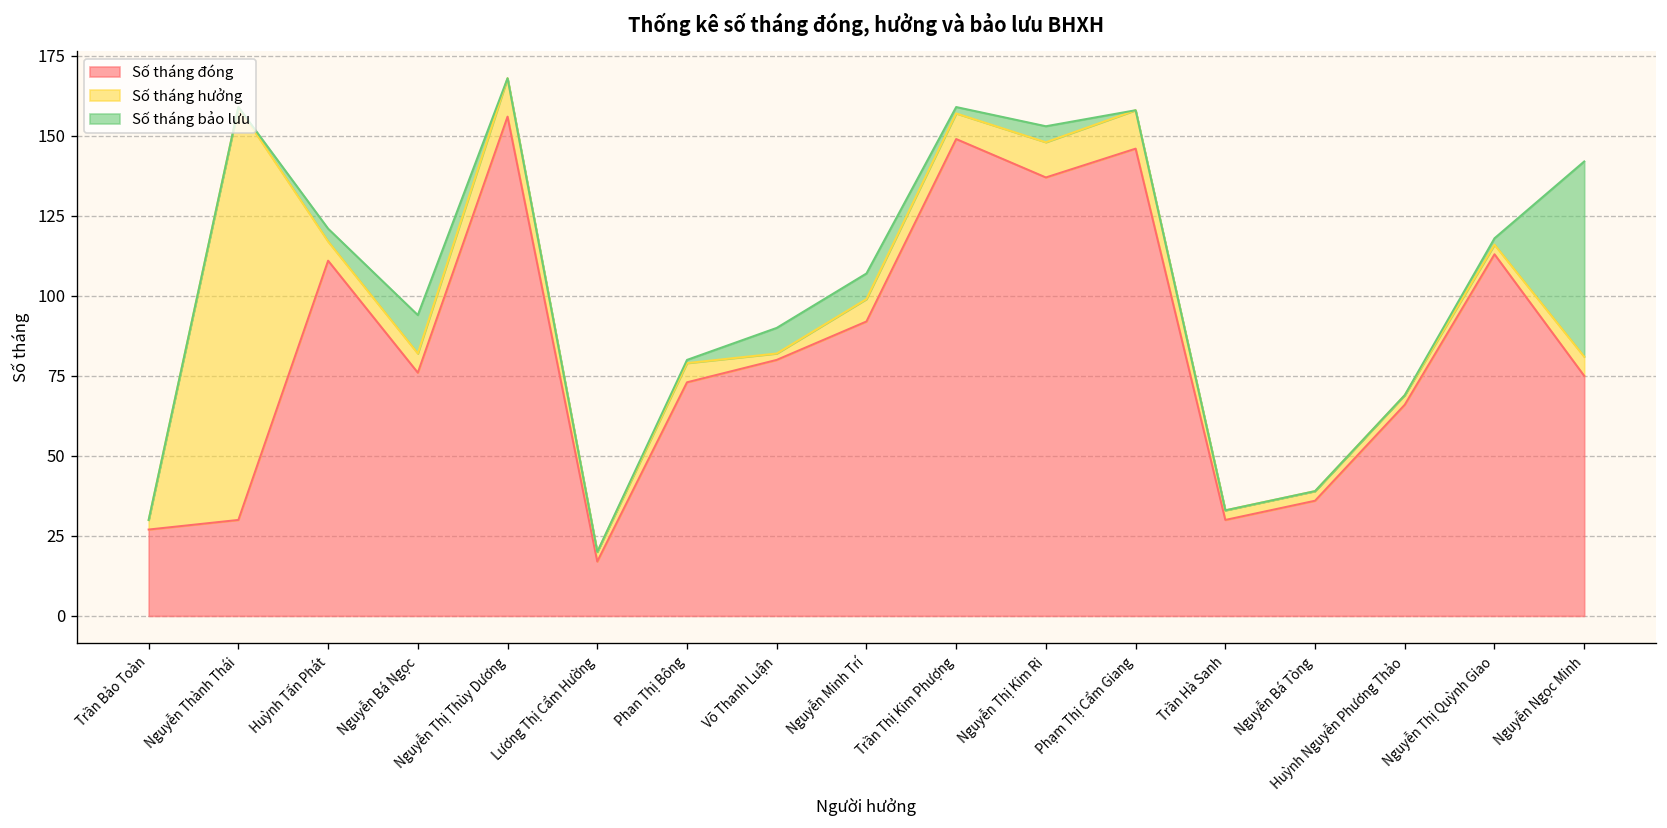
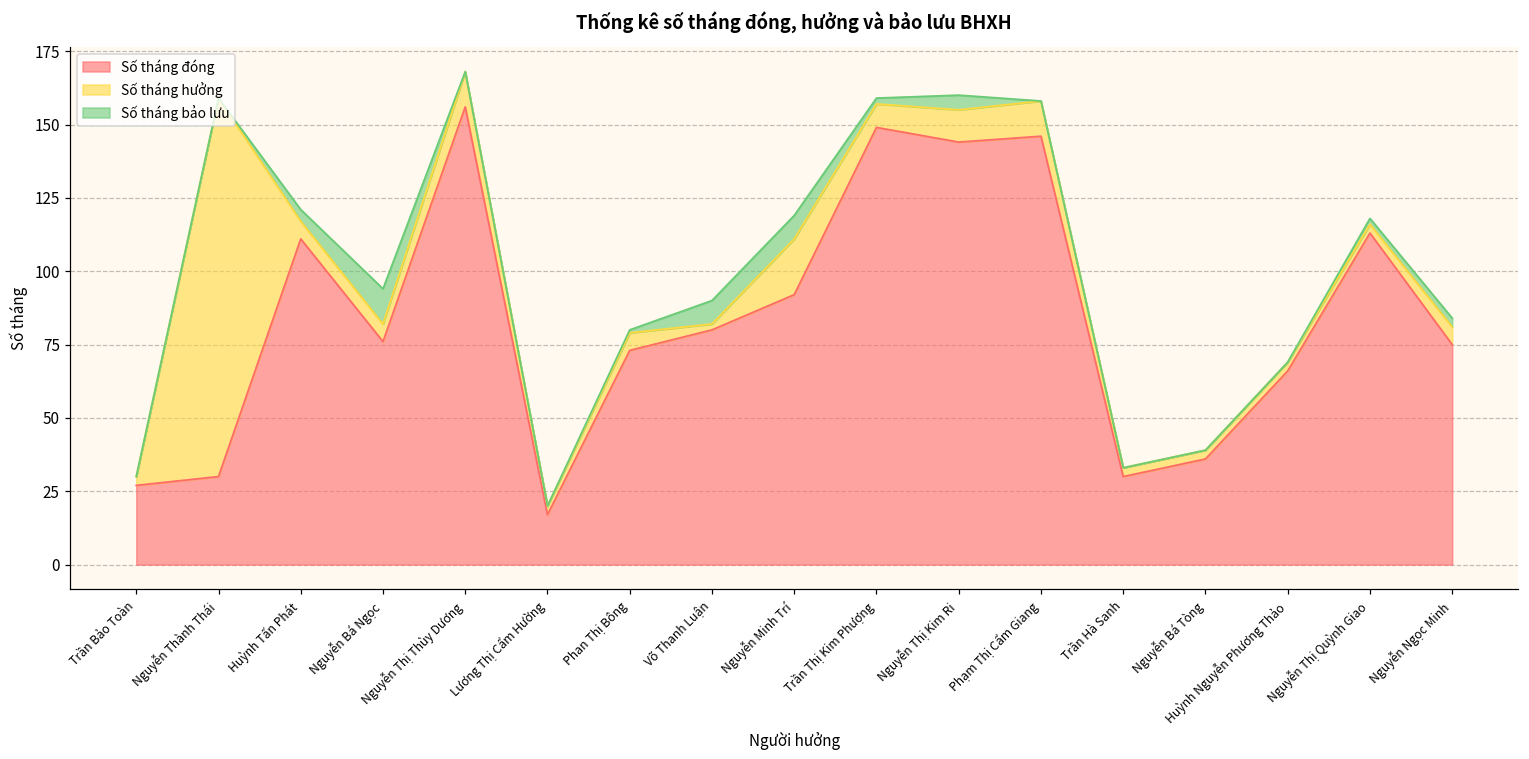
  {
    "Số tháng đóng": {
      "Trần Bảo Toàn": 27,
      "Nguyễn Thành Thái": 30,
      "Huỳnh Tấn Phát": 111,
      "Nguyễn Bá Ngọc": 76,
      "Nguyễn Thị Thùy Dương": 156,
      "Lương Thị Cẩm Hường": 17,
      "Phan Thị Bông": 73,
      "Võ Thanh Luận": 80,
      "Nguyễn Minh Trí": 92,
      "Trần Thị Kim Phượng": 149,
-     "Nguyễn Thị Kim Ri": 137,
+     "Nguyễn Thị Kim Ri": 144,
      "Phạm Thị Cẩm Giang": 146,
      "Trần Hà Sanh": 30,
      "Nguyễn Bá Tòng": 36,
      "Huỳnh Nguyễn Phương Thảo": 66,
      "Nguyễn Thị Quỳnh Giao": 113,
      "Nguyễn Ngọc Minh": 75
    },
    "Số tháng hưởng": {
      "Huỳnh Tấn Phát": 6,
      "Nguyễn Bá Ngọc": 6,
      "Phan Thị Bông": 6,
      "Võ Thanh Luận": 2,
-     "Nguyễn Minh Trí": 7,
+     "Nguyễn Minh Trí": 19,
      "Trần Thị Kim Phượng": 8,
      "Nguyễn Thị Kim Ri": 11,
      "Nguyễn Thị Quỳnh Giao": 3,
      "Nguyễn Ngọc Minh": 6
    },
    "Số tháng bảo lưu": {
      "Huỳnh Tấn Phát": 4,
      "Nguyễn Bá Ngọc": 12,
      "Phan Thị Bông": 1,
      "Võ Thanh Luận": 8,
      "Nguyễn Minh Trí": 8,
      "Trần Thị Kim Phượng": 2,
      "Nguyễn Thị Kim Ri": 5,
      "Nguyễn Thị Quỳnh Giao": 2,
-     "Nguyễn Ngọc Minh": 61
+     "Nguyễn Ngọc Minh": 3
    }
  }
